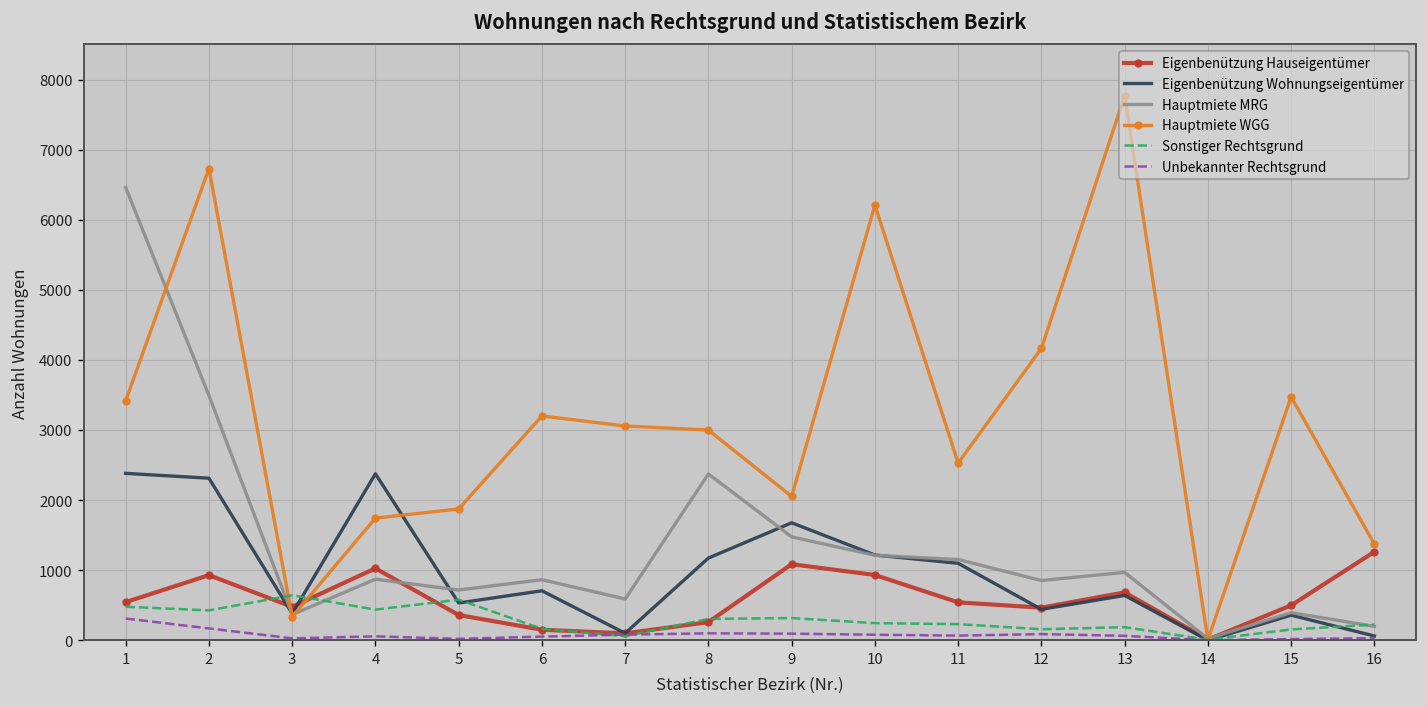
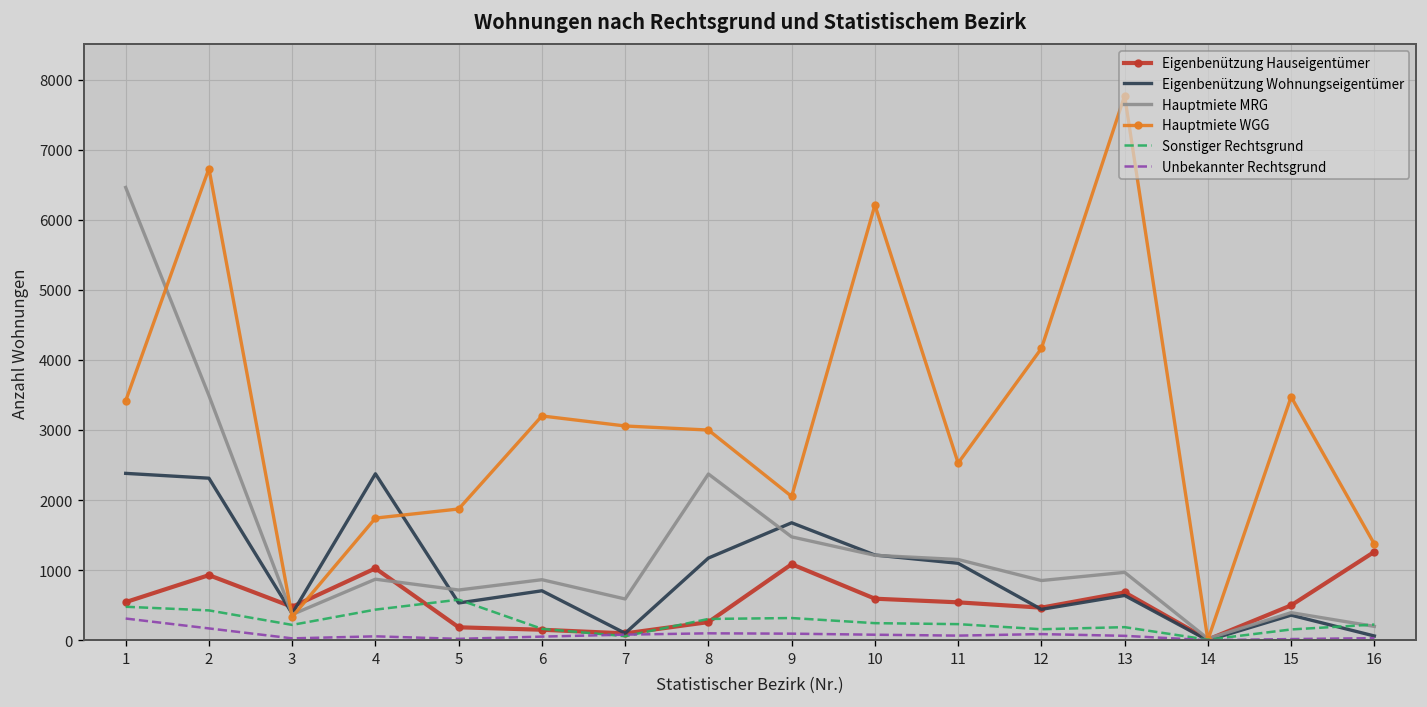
  {
    "Eigenbenützung Hauseigentümer": {
      "1": 500,
      "2": 900,
      "3": 500,
      "4": 1000,
-     "5": 400,
+     "5": 200,
      "8": 300,
      "9": 1100,
-     "10": 900,
+     "10": 600,
      "11": 500,
      "13": 700,
      "15": 500,
      "16": 1300
    },
    "Eigenbenützung Wohnungseigentümer": {
      "1": 2400,
      "2": 2300,
      "4": 2400,
      "5": 500,
      "6": 700,
      "8": 1200,
      "9": 1700,
      "11": 1100,
      "13": 600
    },
    "Hauptmiete MRG": {
      "1": 6500,
      "2": 3500,
      "4": 900,
      "5": 700,
      "6": 900,
      "7": 600,
      "8": 2400,
      "9": 1500,
      "11": 1200,
      "12": 900,
      "13": 1000
    },
    "Hauptmiete WGG": {
      "1": 3400,
      "2": 6700,
      "4": 1700,
      "5": 1900,
      "6": 3200,
      "7": 3100,
      "8": 3000,
      "9": 2100,
      "10": 6200,
      "11": 2500,
      "12": 4200,
      "15": 3500,
      "16": 1400
    },
    "Sonstiger Rechtsgrund": {
      "1": 500,
      "2": 400,
-     "3": 600,
+     "3": 200,
      "4": 400,
      "5": 600,
      "8": 300,
      "9": 300,
      "10": 200,
      "11": 200,
      "12": 200,
      "13": 200,
      "15": 200
    },
    "Unbekannter Rechtsgrund": {
      "1": 300,
      "2": 200,
      "3": 0,
      "4": 100,
      "5": 0,
      "6": 100,
      "8": 100,
      "9": 100,
      "10": 100,
      "11": 100,
      "12": 100,
      "13": 100,
      "15": 0
    }
  }
